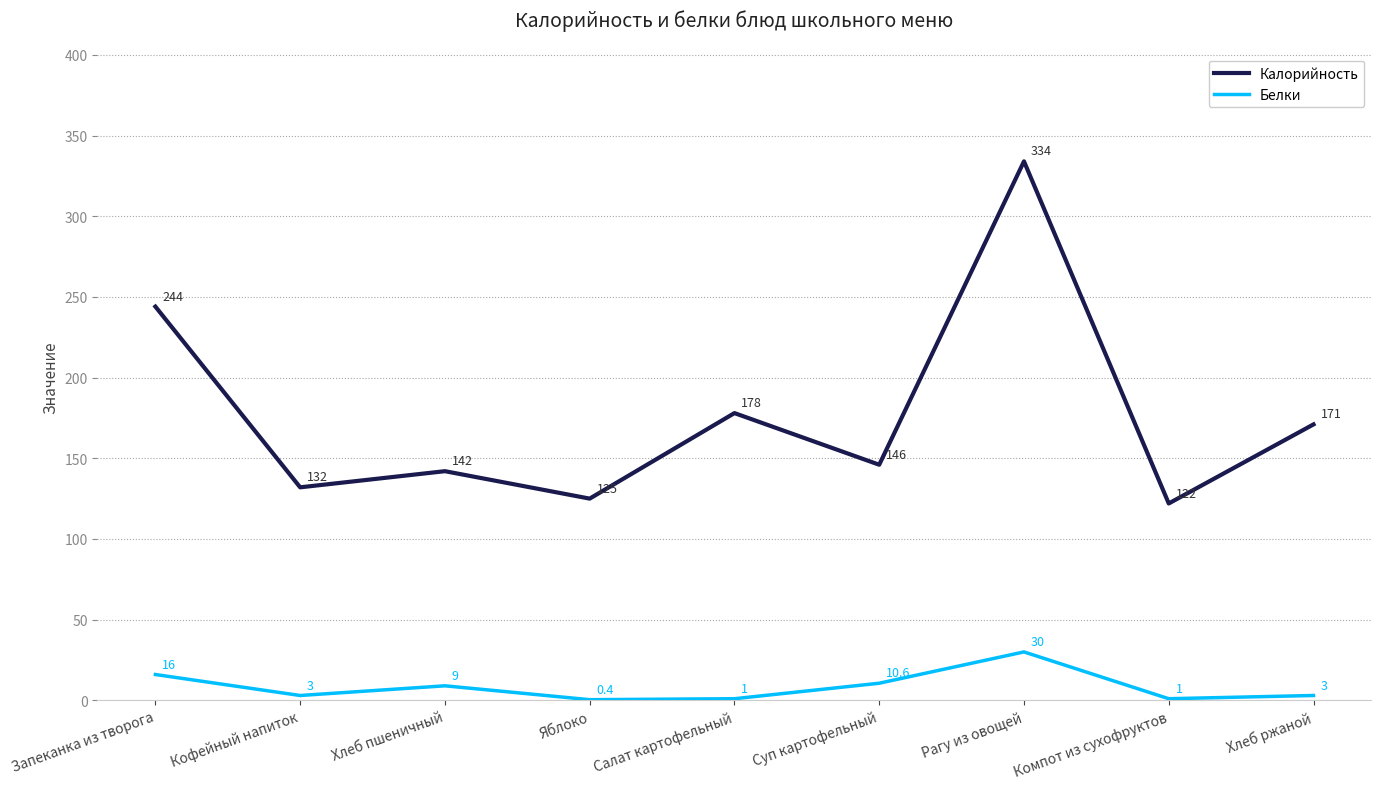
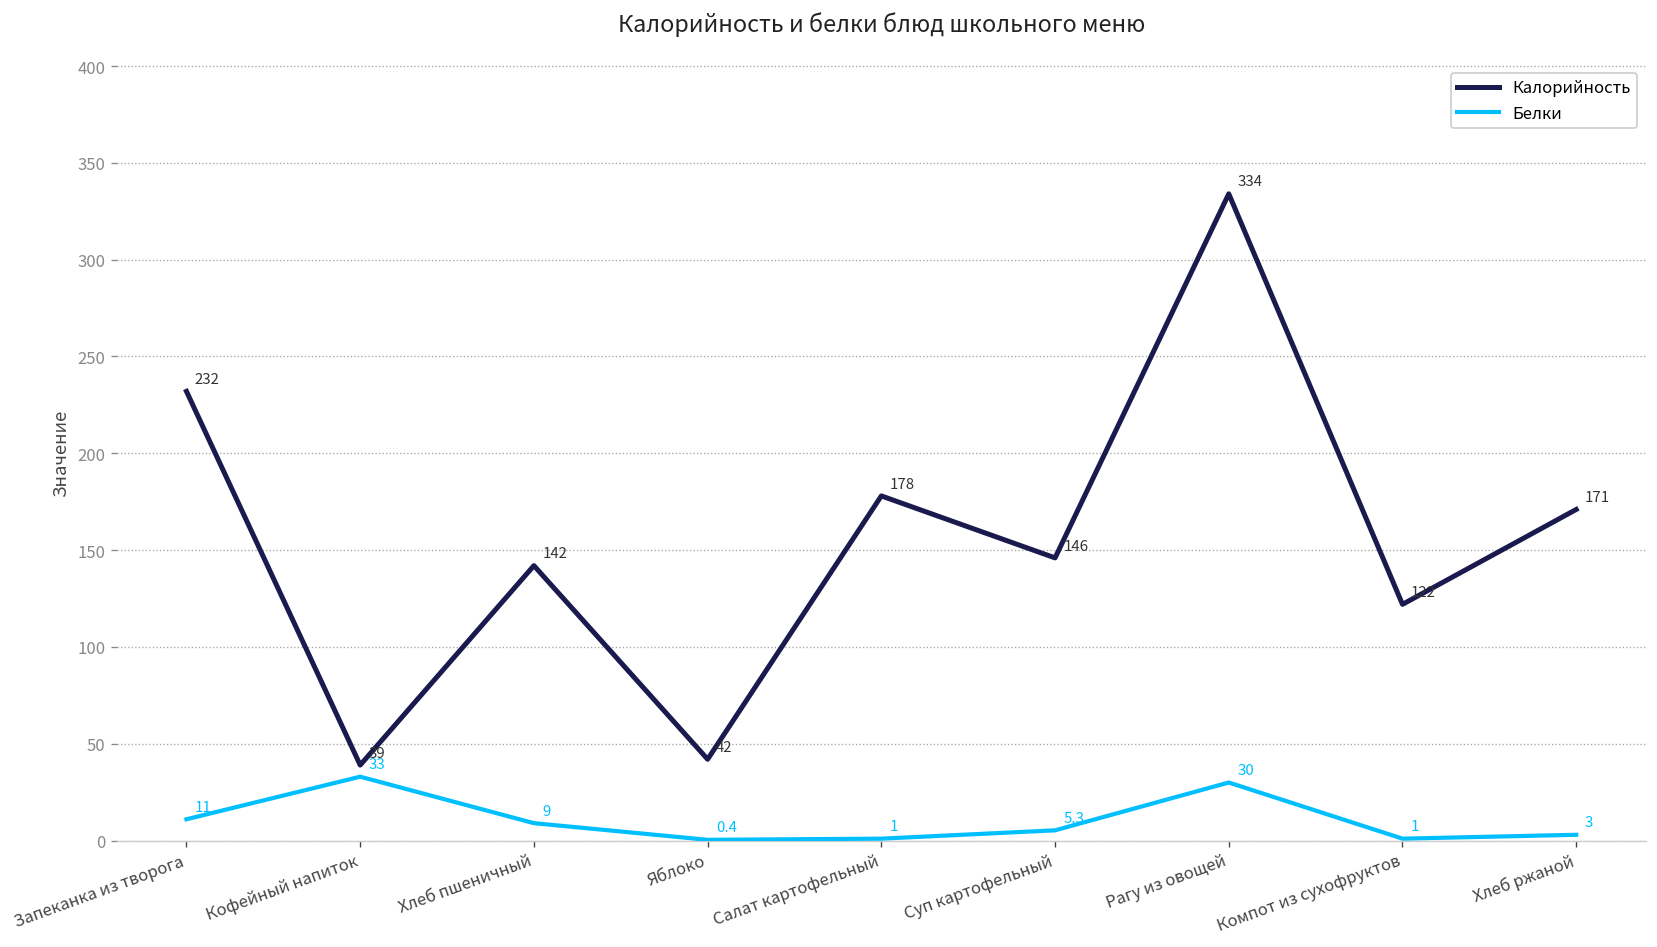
  {
    "Калорийность": {
-     "Запеканка из творога": 244,
-     "Кофейный напиток": 132,
+     "Запеканка из творога": 232,
+     "Кофейный напиток": 39,
      "Хлеб пшеничный": 142,
-     "Яблоко": 125,
+     "Яблоко": 42,
      "Салат картофельный": 178,
      "Суп картофельный": 146,
      "Рагу из овощей": 334,
      "Компот из сухофруктов": 122,
      "Хлеб ржаной": 171
    },
    "Белки": {
-     "Запеканка из творога": 16,
-     "Кофейный напиток": 3,
+     "Запеканка из творога": 11,
+     "Кофейный напиток": 33,
      "Хлеб пшеничный": 9,
      "Яблоко": 0.4,
      "Салат картофельный": 1,
-     "Суп картофельный": 10.6,
+     "Суп картофельный": 5.3,
      "Рагу из овощей": 30,
      "Компот из сухофруктов": 1,
      "Хлеб ржаной": 3
    }
  }
